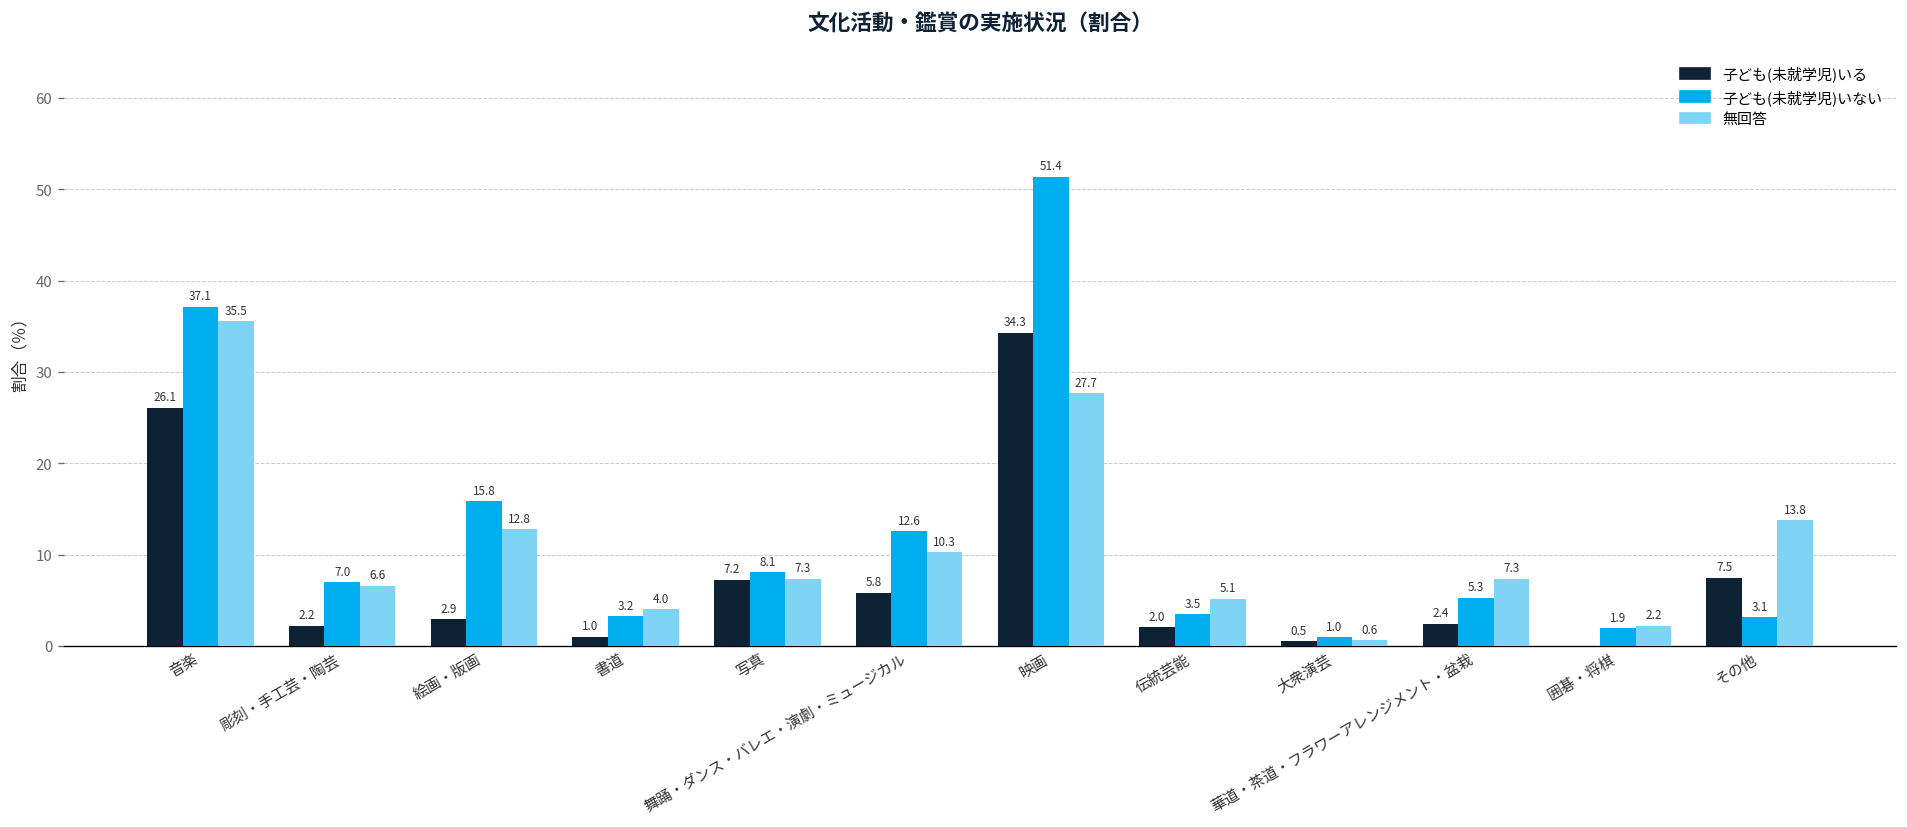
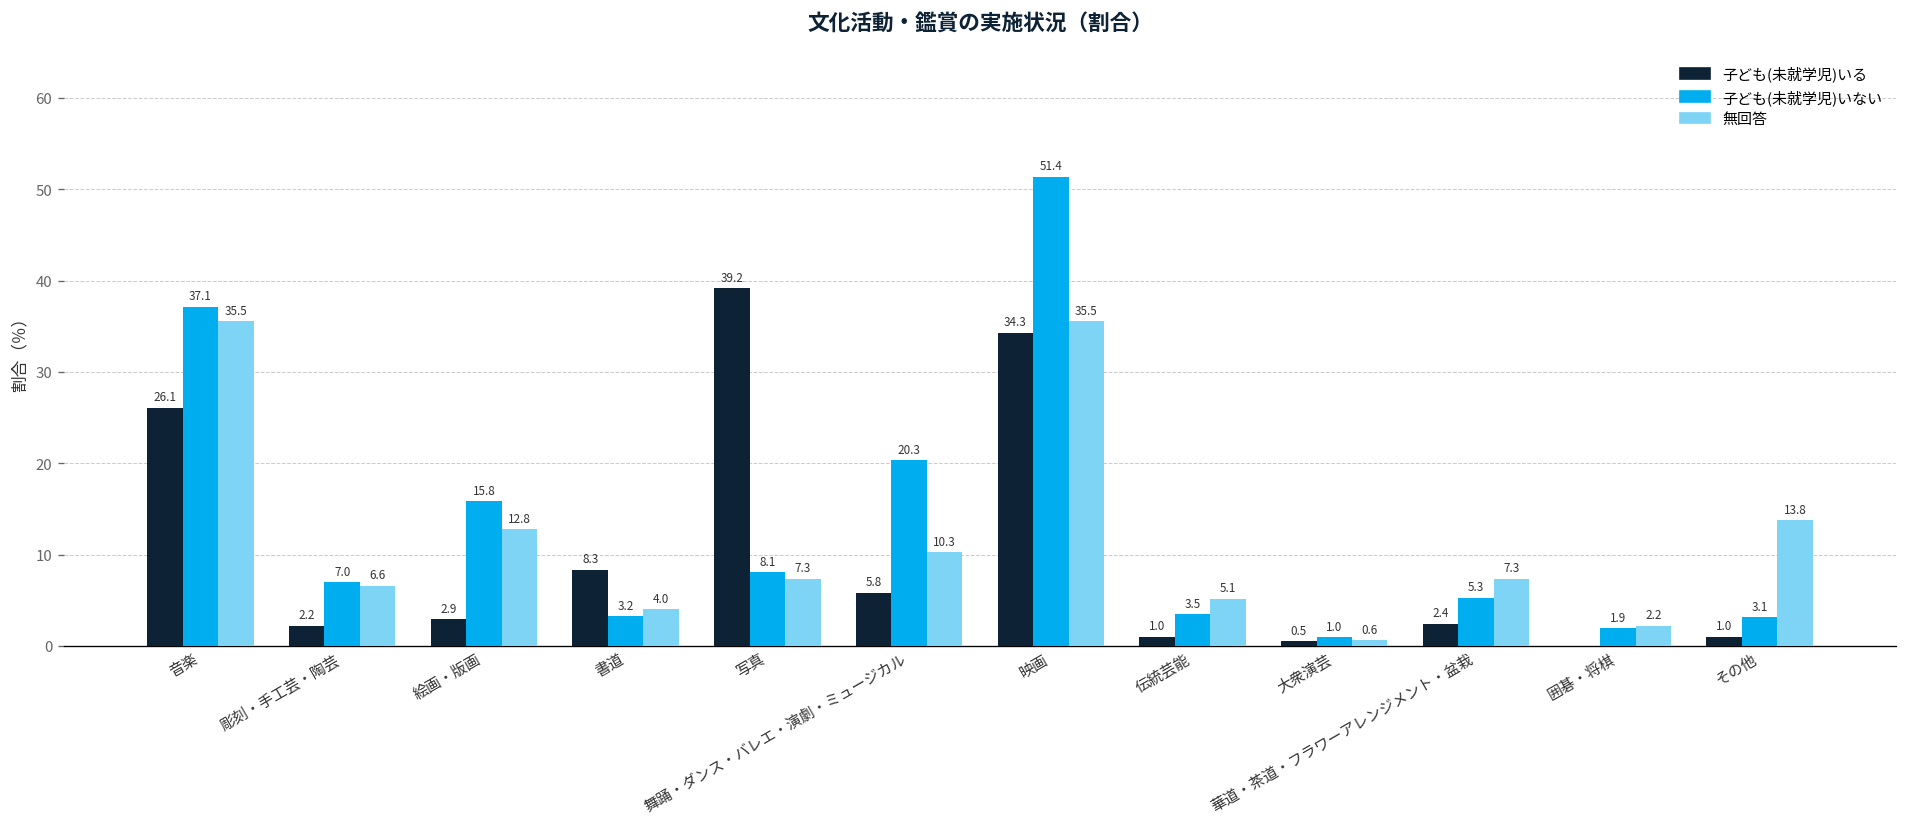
  {
    "子ども(未就学児)いる": {
      "音楽": 26.1,
      "彫刻・手工芸・陶芸": 2.2,
      "絵画・版画": 2.9,
-     "書道": 1.0,
-     "写真": 7.2,
+     "書道": 8.3,
+     "写真": 39.2,
      "舞踊・ダンス・バレエ・演劇・ミュージカル": 5.8,
      "映画": 34.3,
-     "伝統芸能": 2.0,
+     "伝統芸能": 1.0,
      "大衆演芸": 0.5,
      "華道・茶道・フラワーアレンジメント・盆栽": 2.4,
-     "その他": 7.5
+     "その他": 1.0
    },
    "子ども(未就学児)いない": {
      "音楽": 37.1,
      "彫刻・手工芸・陶芸": 7.0,
      "絵画・版画": 15.8,
      "書道": 3.2,
      "写真": 8.1,
-     "舞踊・ダンス・バレエ・演劇・ミュージカル": 12.6,
+     "舞踊・ダンス・バレエ・演劇・ミュージカル": 20.3,
      "映画": 51.4,
      "伝統芸能": 3.5,
      "大衆演芸": 1.0,
      "華道・茶道・フラワーアレンジメント・盆栽": 5.3,
      "囲碁・将棋": 1.9,
      "その他": 3.1
    },
    "無回答": {
      "音楽": 35.5,
      "彫刻・手工芸・陶芸": 6.6,
      "絵画・版画": 12.8,
      "書道": 4.0,
      "写真": 7.3,
      "舞踊・ダンス・バレエ・演劇・ミュージカル": 10.3,
-     "映画": 27.7,
+     "映画": 35.5,
      "伝統芸能": 5.1,
      "大衆演芸": 0.6,
      "華道・茶道・フラワーアレンジメント・盆栽": 7.3,
      "囲碁・将棋": 2.2,
      "その他": 13.8
    }
  }
